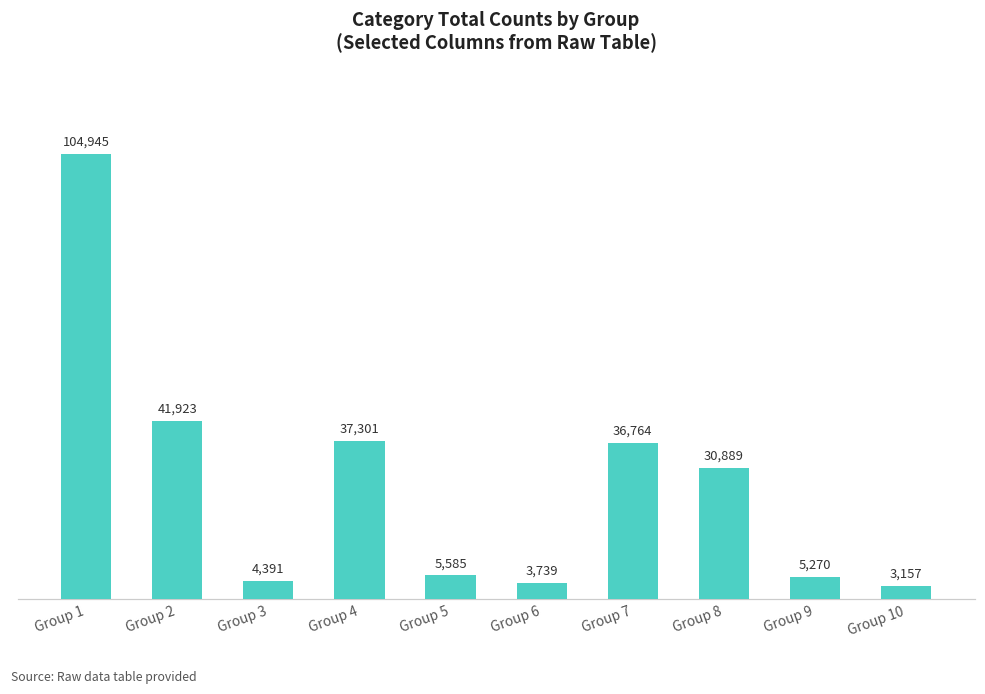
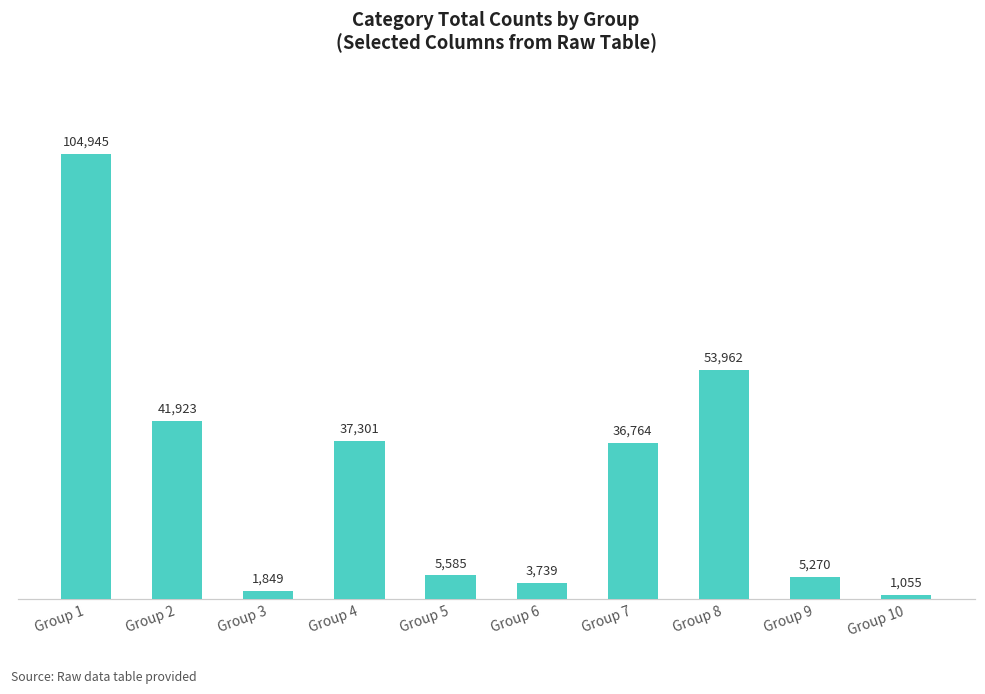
  {
    "Group 1": "104,945",
    "Group 2": "41,923",
-   "Group 3": "4,391",
+   "Group 3": "1,849",
    "Group 4": "37,301",
    "Group 5": "5,585",
    "Group 6": "3,739",
    "Group 7": "36,764",
-   "Group 8": "30,889",
+   "Group 8": "53,962",
    "Group 9": "5,270",
-   "Group 10": "3,157"
+   "Group 10": "1,055"
  }
